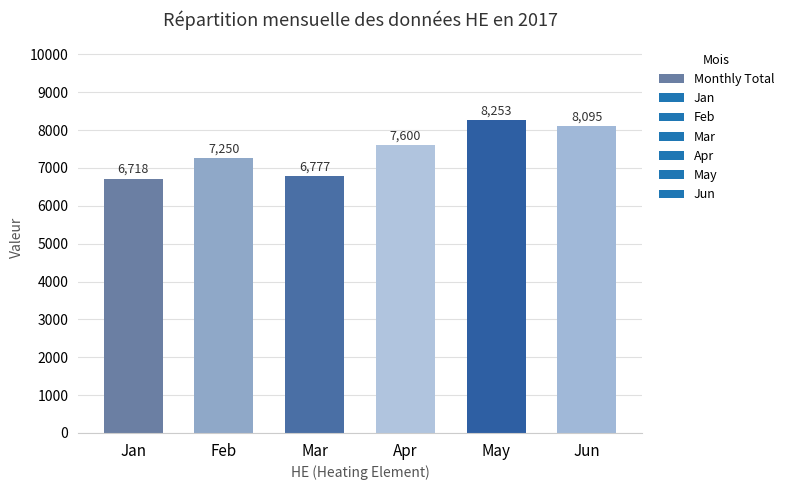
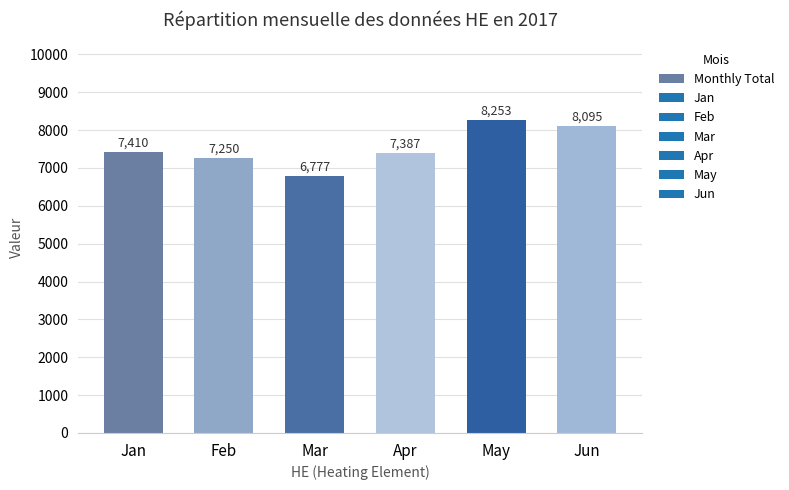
  {
-   "Jan": "6,718",
+   "Jan": "7,410",
    "Feb": "7,250",
    "Mar": "6,777",
-   "Apr": "7,600",
+   "Apr": "7,387",
    "May": "8,253",
    "Jun": "8,095"
  }
